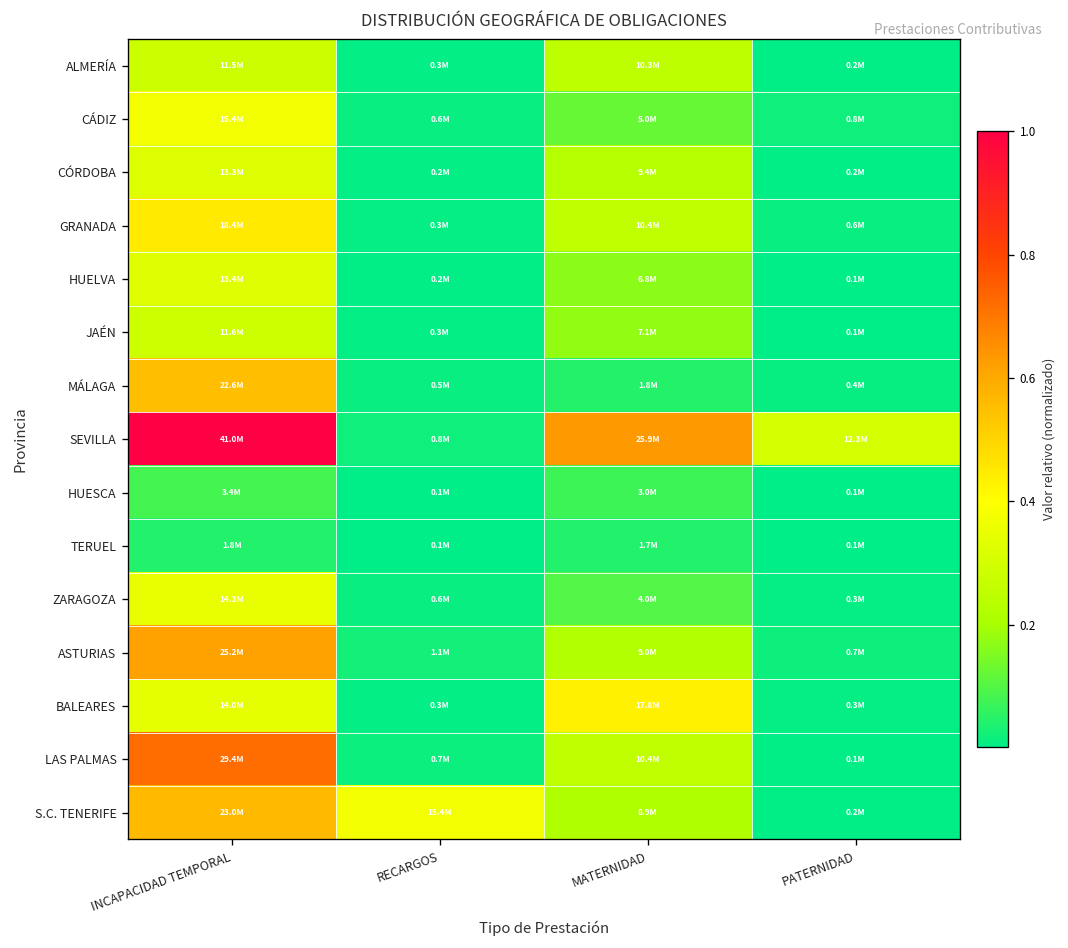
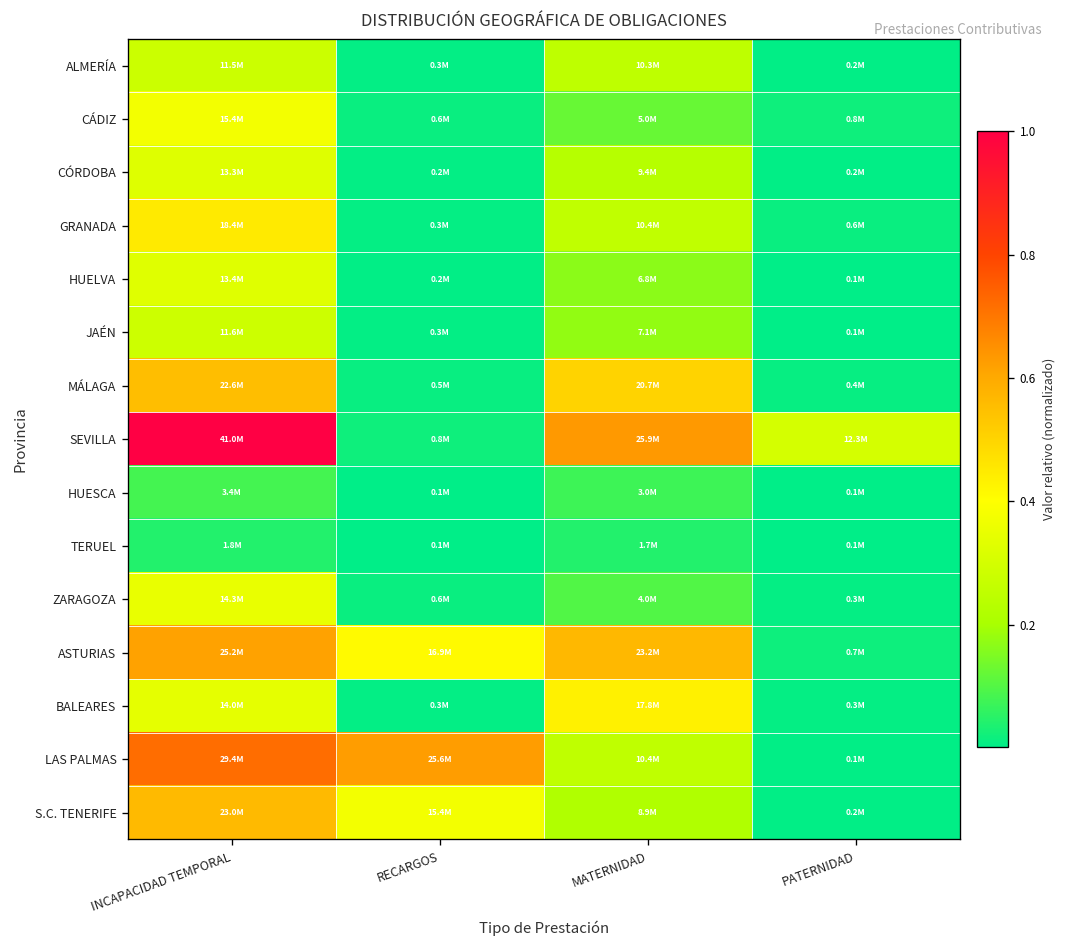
  {
    "ALMERÍA": {
      "INCAPACIDAD TEMPORAL": "11.5M",
      "RECARGOS": "0.3M",
      "MATERNIDAD": "10.3M",
      "PATERNIDAD": "0.2M"
    },
    "CÁDIZ": {
      "INCAPACIDAD TEMPORAL": "15.4M",
      "RECARGOS": "0.6M",
      "MATERNIDAD": "5.0M",
      "PATERNIDAD": "0.8M"
    },
    "CÓRDOBA": {
      "INCAPACIDAD TEMPORAL": "13.3M",
      "RECARGOS": "0.2M",
      "MATERNIDAD": "9.4M",
      "PATERNIDAD": "0.2M"
    },
    "GRANADA": {
      "INCAPACIDAD TEMPORAL": "18.4M",
      "RECARGOS": "0.3M",
      "MATERNIDAD": "10.4M",
      "PATERNIDAD": "0.6M"
    },
    "HUELVA": {
      "INCAPACIDAD TEMPORAL": "13.4M",
      "RECARGOS": "0.2M",
      "MATERNIDAD": "6.8M",
      "PATERNIDAD": "0.1M"
    },
    "JAÉN": {
      "INCAPACIDAD TEMPORAL": "11.6M",
      "RECARGOS": "0.3M",
      "MATERNIDAD": "7.1M",
      "PATERNIDAD": "0.1M"
    },
    "MÁLAGA": {
      "INCAPACIDAD TEMPORAL": "22.6M",
      "RECARGOS": "0.5M",
-     "MATERNIDAD": "1.8M",
+     "MATERNIDAD": "20.7M",
      "PATERNIDAD": "0.4M"
    },
    "SEVILLA": {
      "INCAPACIDAD TEMPORAL": "41.0M",
      "RECARGOS": "0.8M",
      "MATERNIDAD": "25.9M",
      "PATERNIDAD": "12.3M"
    },
    "HUESCA": {
      "INCAPACIDAD TEMPORAL": "3.4M",
      "RECARGOS": "0.1M",
      "MATERNIDAD": "3.0M",
      "PATERNIDAD": "0.1M"
    },
    "TERUEL": {
      "INCAPACIDAD TEMPORAL": "1.8M",
      "RECARGOS": "0.1M",
      "MATERNIDAD": "1.7M",
      "PATERNIDAD": "0.1M"
    },
    "ZARAGOZA": {
      "INCAPACIDAD TEMPORAL": "14.3M",
      "RECARGOS": "0.6M",
      "MATERNIDAD": "4.0M",
      "PATERNIDAD": "0.3M"
    },
    "ASTURIAS": {
      "INCAPACIDAD TEMPORAL": "25.2M",
-     "RECARGOS": "1.1M",
-     "MATERNIDAD": "9.0M",
+     "RECARGOS": "16.9M",
+     "MATERNIDAD": "23.2M",
      "PATERNIDAD": "0.7M"
    },
    "BALEARES": {
      "INCAPACIDAD TEMPORAL": "14.0M",
      "RECARGOS": "0.3M",
      "MATERNIDAD": "17.8M",
      "PATERNIDAD": "0.3M"
    },
    "LAS PALMAS": {
      "INCAPACIDAD TEMPORAL": "29.4M",
-     "RECARGOS": "0.7M",
+     "RECARGOS": "25.6M",
      "MATERNIDAD": "10.4M",
      "PATERNIDAD": "0.1M"
    },
    "S.C. TENERIFE": {
      "INCAPACIDAD TEMPORAL": "23.0M",
      "RECARGOS": "15.4M",
      "MATERNIDAD": "8.9M",
      "PATERNIDAD": "0.2M"
    }
  }
